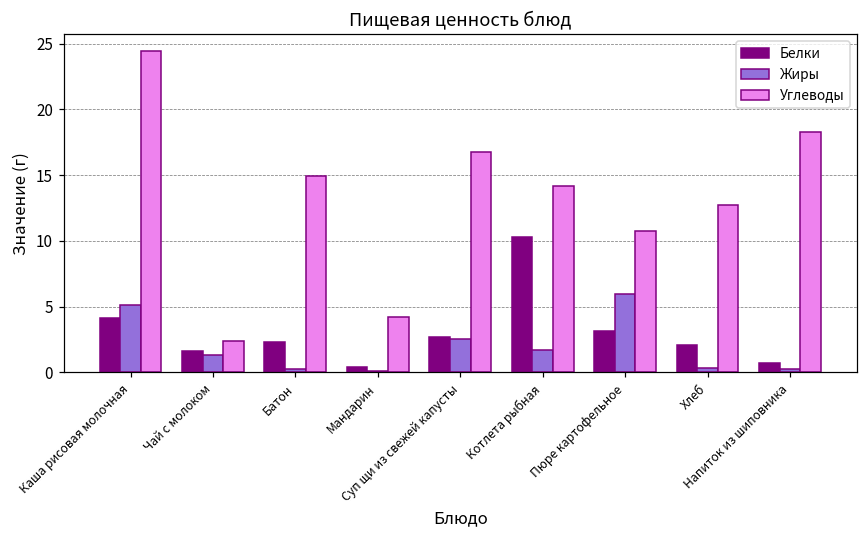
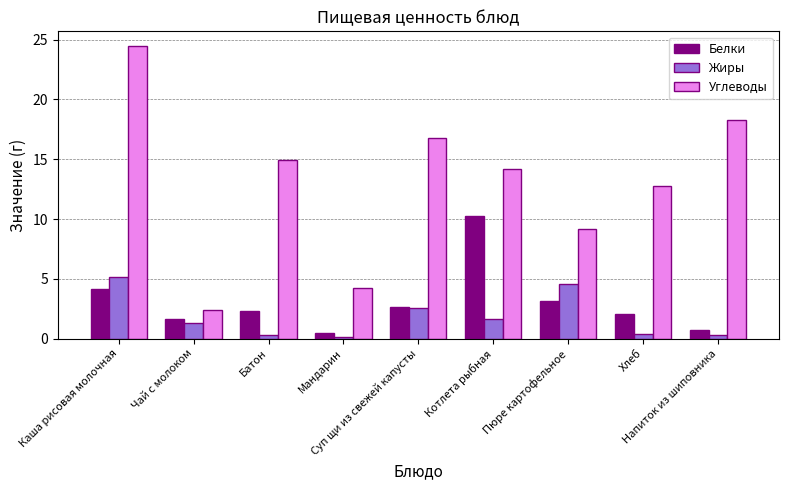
  {
    "Белки": {
      "Каша рисовая молочная": 4.2,
      "Чай с молоком": 1.6,
      "Батон": 2.3,
      "Мандарин": 0.5,
      "Суп щи из свежей капусты": 2.7,
      "Котлета рыбная": 10.3,
      "Пюре картофельное": 3.2,
      "Хлеб": 2.1,
      "Напиток из шиповника": 0.7
    },
    "Жиры": {
      "Каша рисовая молочная": 5.2,
      "Чай с молоком": 1.3,
      "Батон": 0.3,
      "Суп щи из свежей капусты": 2.6,
      "Котлета рыбная": 1.7,
-     "Пюре картофельное": 6.0,
+     "Пюре картофельное": 4.6,
      "Хлеб": 0.4,
      "Напиток из шиповника": 0.3
    },
    "Углеводы": {
      "Каша рисовая молочная": 24.5,
      "Чай с молоком": 2.4,
      "Батон": 14.9,
      "Мандарин": 4.2,
      "Суп щи из свежей капусты": 16.8,
      "Котлета рыбная": 14.2,
-     "Пюре картофельное": 10.7,
+     "Пюре картофельное": 9.2,
      "Хлеб": 12.7,
      "Напиток из шиповника": 18.3
    }
  }
